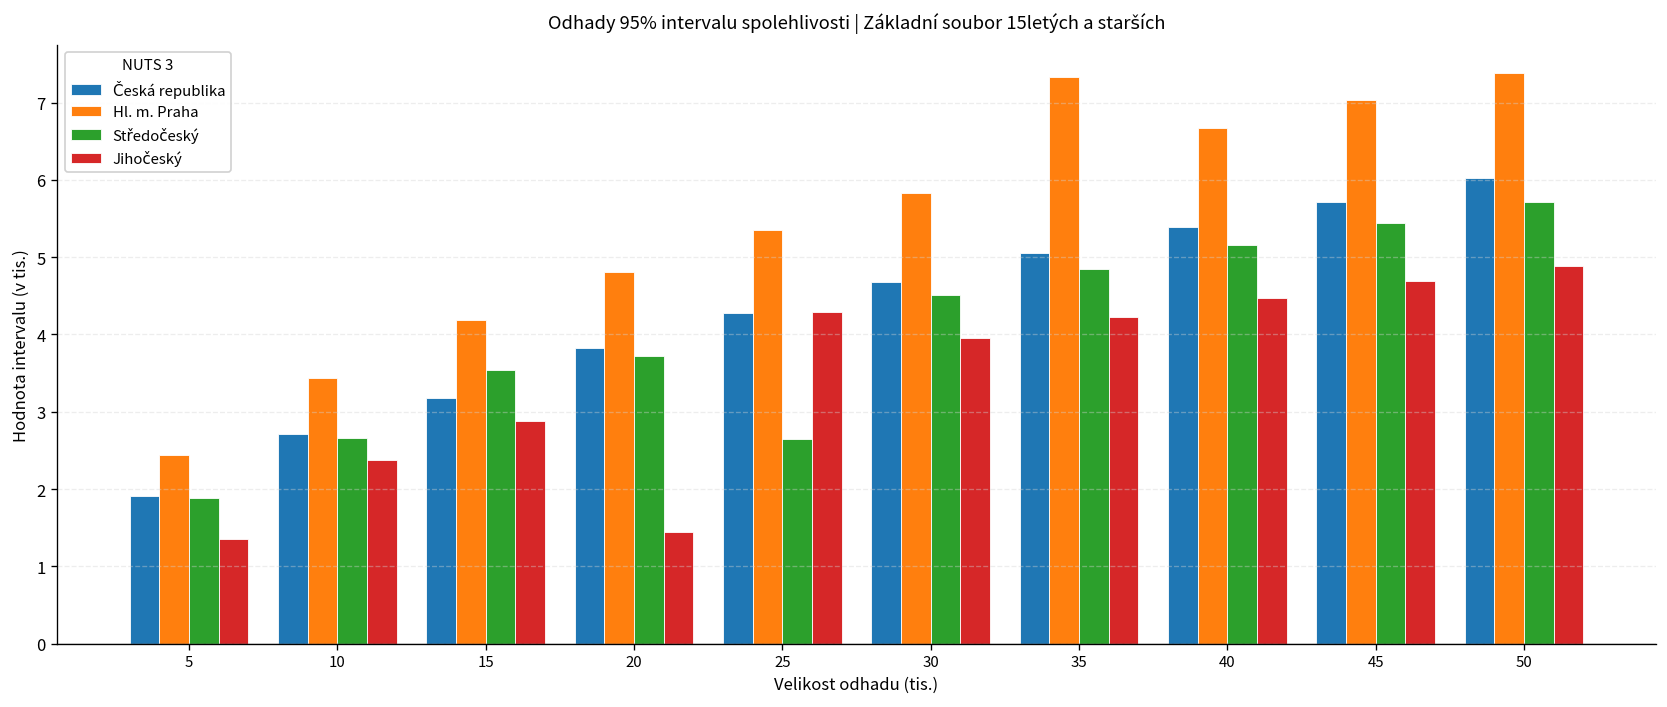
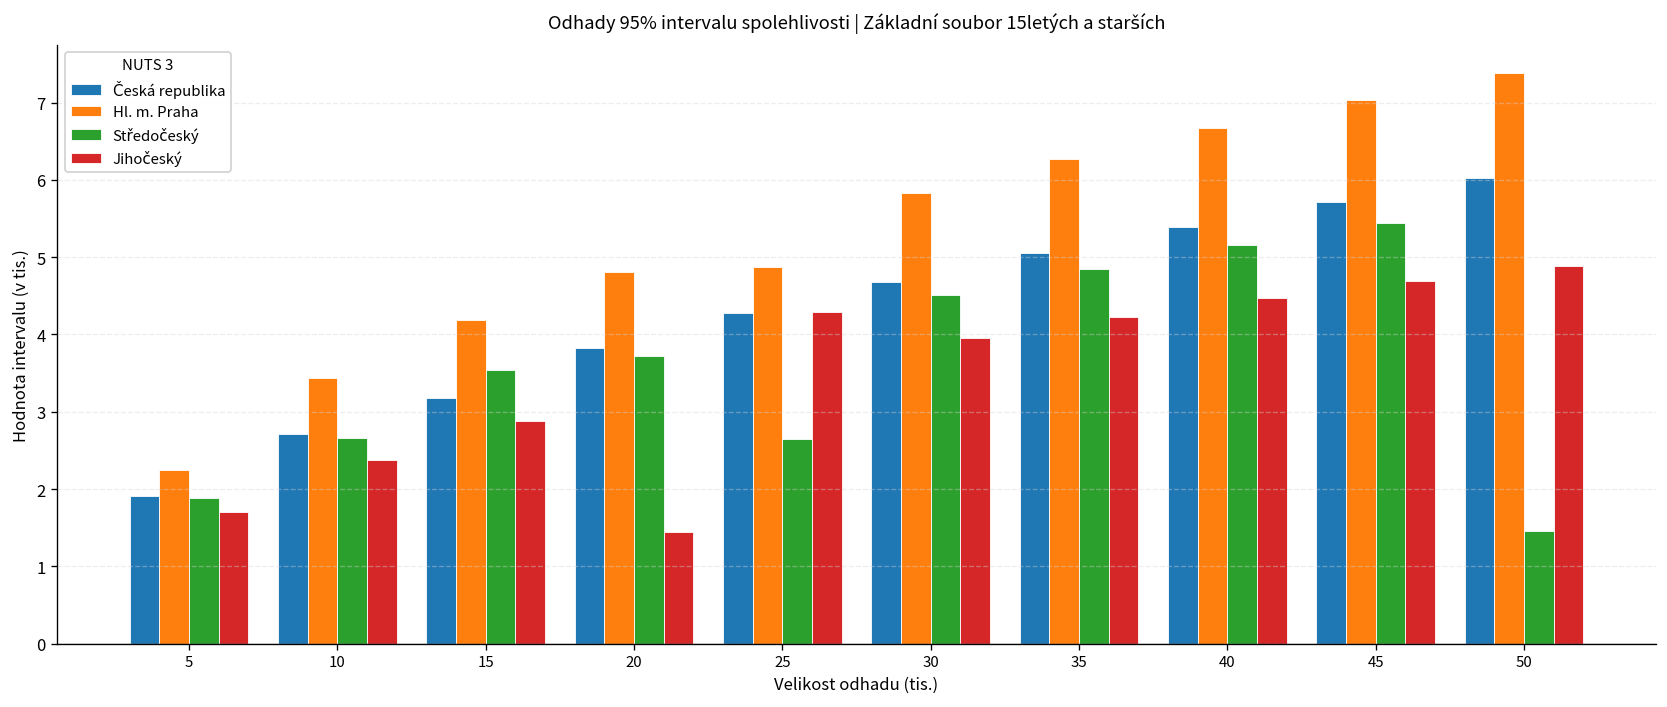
  {
    "Česká republika": {
      "5": 1.9,
      "10": 2.7,
      "15": 3.2,
      "20": 3.8,
      "25": 4.3,
      "30": 4.7,
      "35": 5.0,
      "40": 5.4,
      "45": 5.7,
      "50": 6.0
    },
    "Hl. m. Praha": {
-     "5": 2.4,
+     "5": 2.3,
      "10": 3.4,
      "15": 4.2,
      "20": 4.8,
-     "25": 5.3,
+     "25": 4.9,
      "30": 5.8,
-     "35": 7.3,
+     "35": 6.3,
      "40": 6.7,
      "45": 7.0,
      "50": 7.4
    },
    "Středočeský": {
      "5": 1.9,
      "10": 2.7,
      "15": 3.5,
      "20": 3.7,
      "25": 2.6,
      "30": 4.5,
      "35": 4.8,
      "40": 5.2,
      "45": 5.4,
-     "50": 5.7
+     "50": 1.5
    },
    "Jihočeský": {
-     "5": 1.4,
+     "5": 1.7,
      "10": 2.4,
      "15": 2.9,
      "20": 1.4,
      "25": 4.3,
      "30": 4.0,
      "35": 4.2,
      "40": 4.5,
      "45": 4.7,
      "50": 4.9
    }
  }
